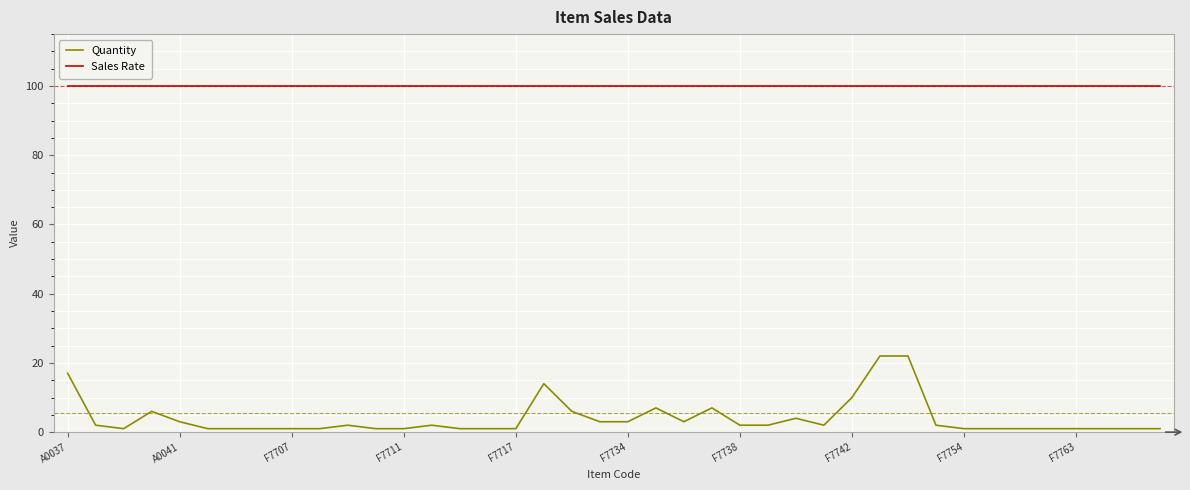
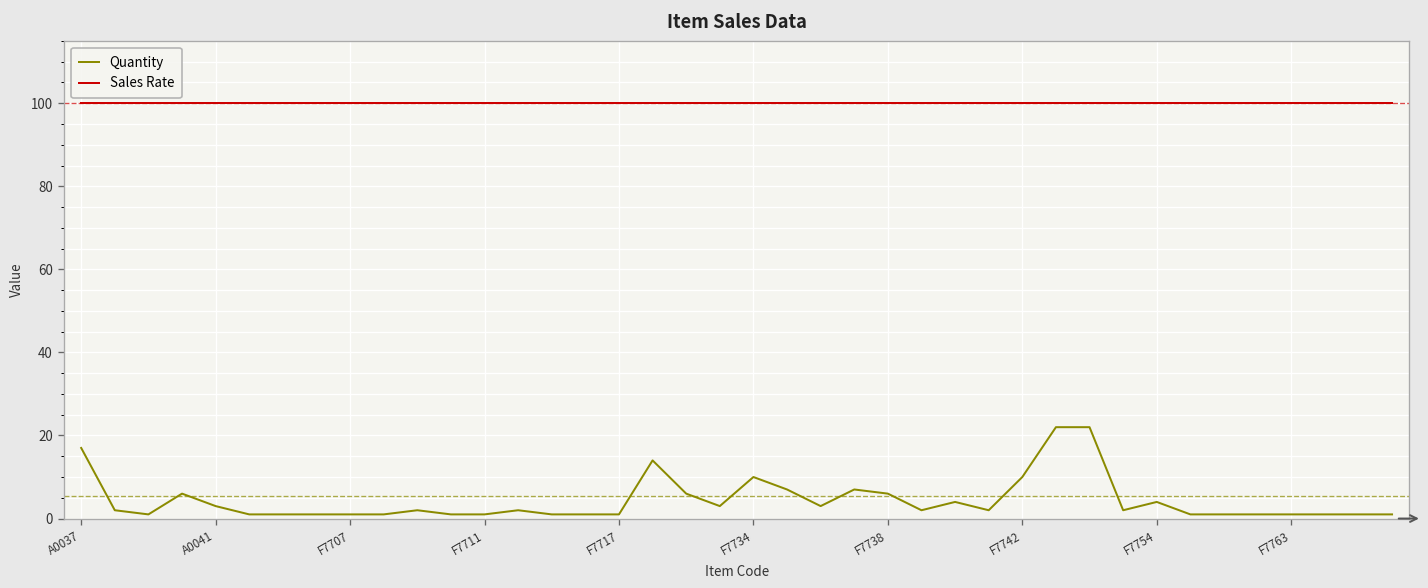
  {
    "Quantity": {
      "A0037": 17,
      "A0041": 3,
      "F7707": 1,
      "F7711": 1,
      "F7717": 1,
-     "F7734": 3,
-     "F7738": 2,
+     "F7734": 10,
+     "F7738": 6,
      "F7742": 10,
-     "F7754": 1,
+     "F7754": 4,
      "F7763": 1
    },
    "Sales Rate": {
      "A0037": 100,
      "A0041": 100,
      "F7707": 100,
      "F7711": 100,
      "F7717": 100,
      "F7734": 100,
      "F7738": 100,
      "F7742": 100,
      "F7754": 100,
      "F7763": 100
    }
  }
